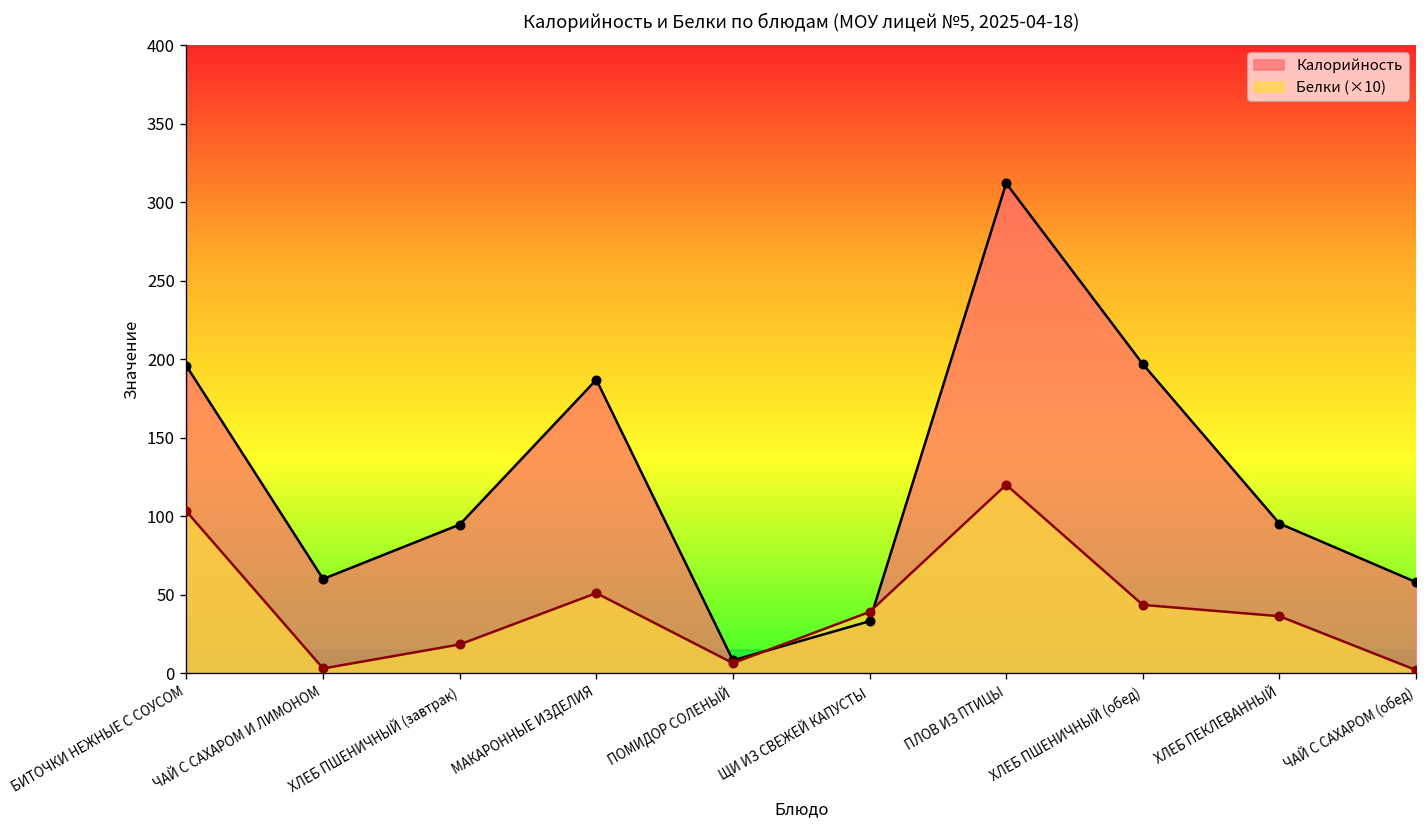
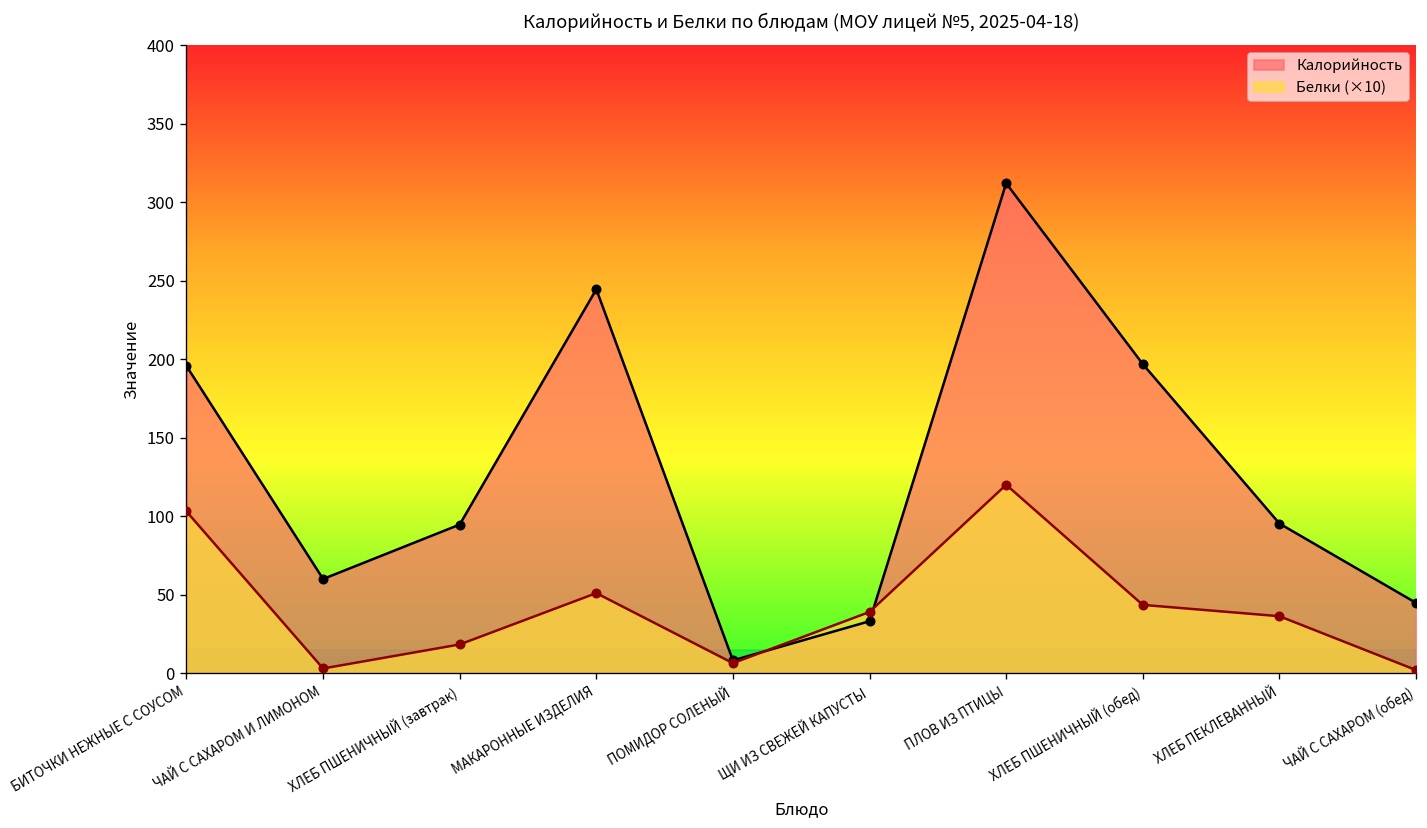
  {
    "Калорийность": {
      "БИТОЧКИ НЕЖНЫЕ С СОУСОМ": 196,
      "ЧАЙ С САХАРОМ И ЛИМОНОМ": 60,
      "ХЛЕБ ПШЕНИЧНЫЙ (завтрак)": 95,
-     "МАКАРОННЫЕ ИЗДЕЛИЯ": 187,
+     "МАКАРОННЫЕ ИЗДЕЛИЯ": 245,
      "ЩИ ИЗ СВЕЖЕЙ КАПУСТЫ": 33,
      "ПЛОВ ИЗ ПТИЦЫ": 312,
      "ХЛЕБ ПШЕНИЧНЫЙ (обед)": 197,
      "ХЛЕБ ПЕКЛЕВАННЫЙ": 95,
-     "ЧАЙ С САХАРОМ (обед)": 58
+     "ЧАЙ С САХАРОМ (обед)": 45
    },
    "Белки (×10)": {
      "БИТОЧКИ НЕЖНЫЕ С СОУСОМ": 103,
      "ЧАЙ С САХАРОМ И ЛИМОНОМ": 3,
      "ХЛЕБ ПШЕНИЧНЫЙ (завтрак)": 18,
      "МАКАРОННЫЕ ИЗДЕЛИЯ": 51,
      "ЩИ ИЗ СВЕЖЕЙ КАПУСТЫ": 39,
      "ПЛОВ ИЗ ПТИЦЫ": 120,
      "ХЛЕБ ПШЕНИЧНЫЙ (обед)": 44,
      "ХЛЕБ ПЕКЛЕВАННЫЙ": 36,
      "ЧАЙ С САХАРОМ (обед)": 2
    }
  }
